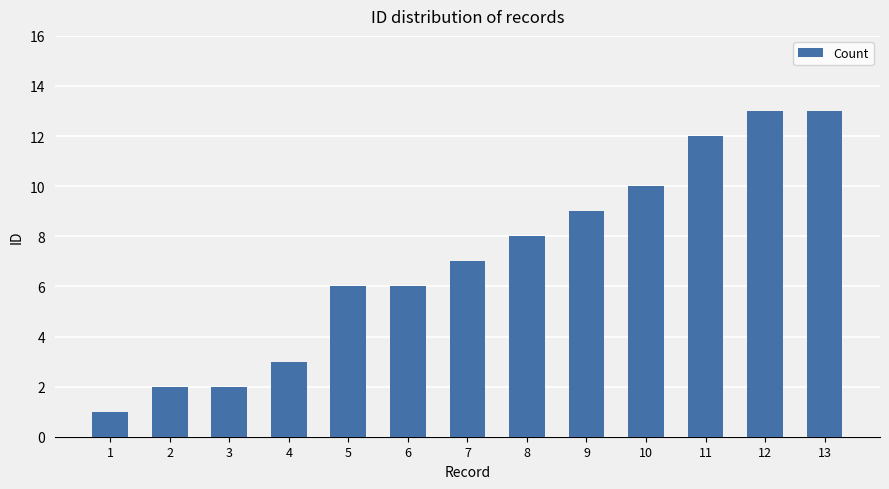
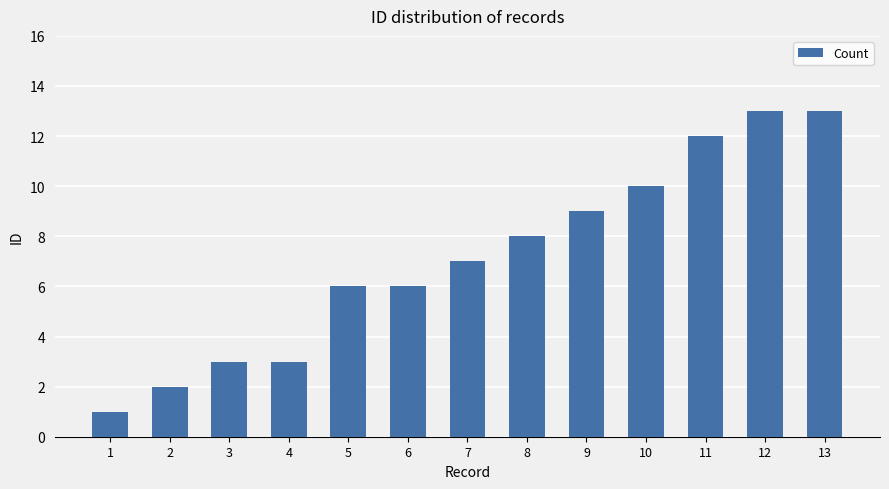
  {
    "1": 1,
    "2": 2,
-   "3": 2,
+   "3": 3,
    "4": 3,
    "5": 6,
    "6": 6,
    "7": 7,
    "8": 8,
    "9": 9,
    "10": 10,
    "11": 12,
    "12": 13,
    "13": 13
  }
